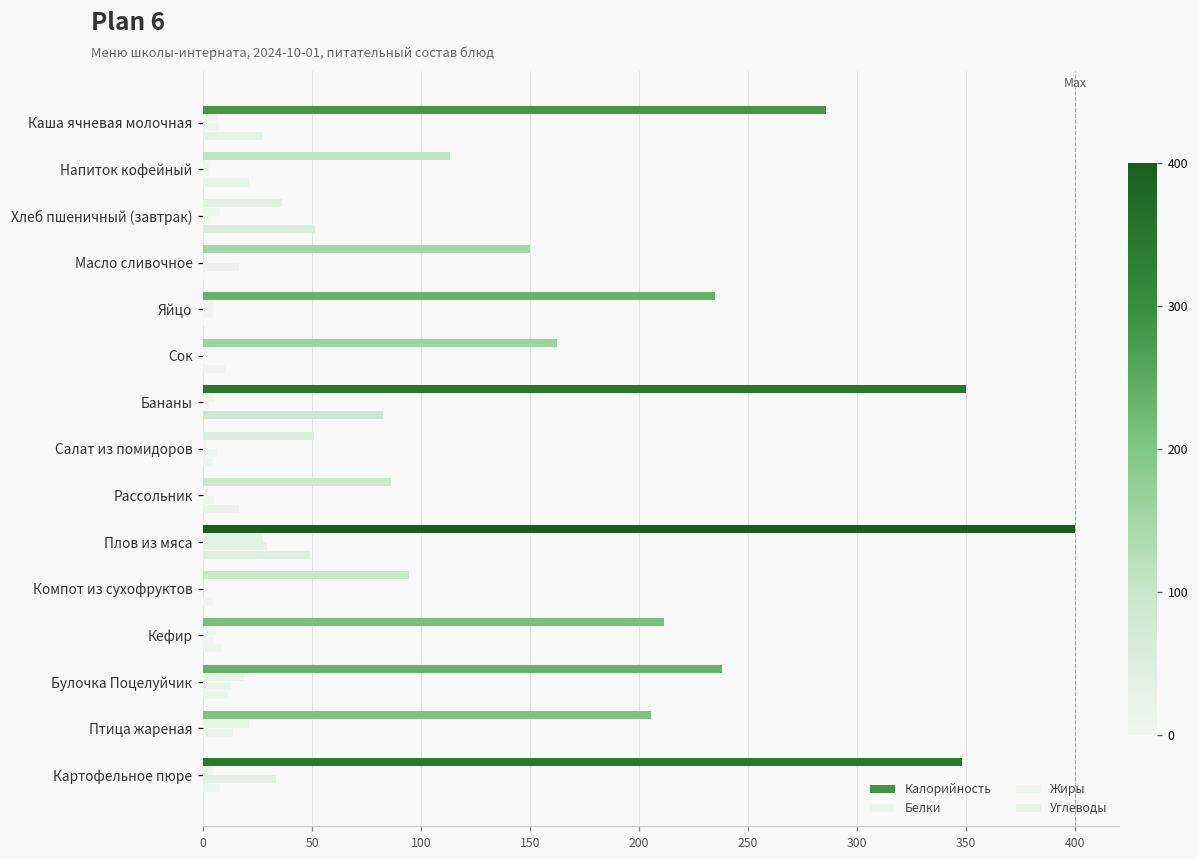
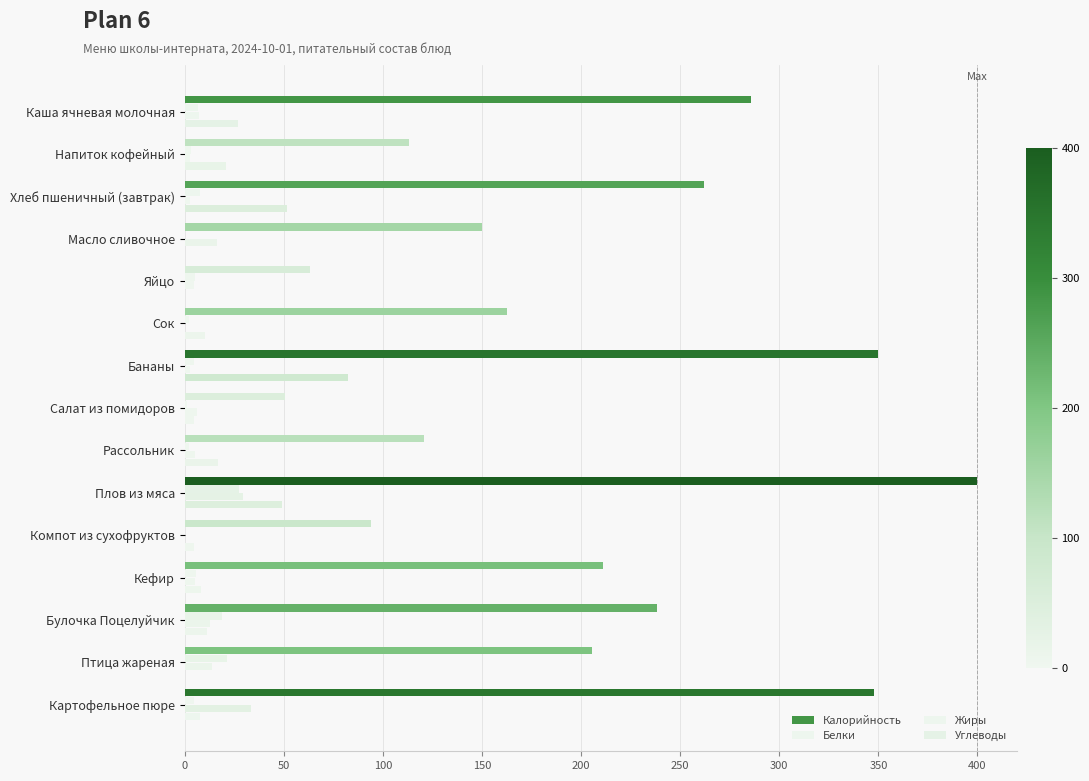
  {
    "Калорийность": {
      "Каша ячневая молочная": 286,
      "Напиток кофейный": 113,
-     "Хлеб пшеничный (завтрак)": 36,
+     "Хлеб пшеничный (завтрак)": 262,
      "Масло сливочное": 150,
-     "Яйцо": 235,
+     "Яйцо": 63,
      "Сок": 162,
      "Бананы": 350,
      "Салат из помидоров": 51,
-     "Рассольник": 86,
+     "Рассольник": 121,
      "Плов из мяса": 400,
      "Компот из сухофруктов": 94,
      "Кефир": 211,
      "Булочка Поцелуйчик": 238,
      "Птица жареная": 205,
      "Картофельное пюре": 348
    }
  }
